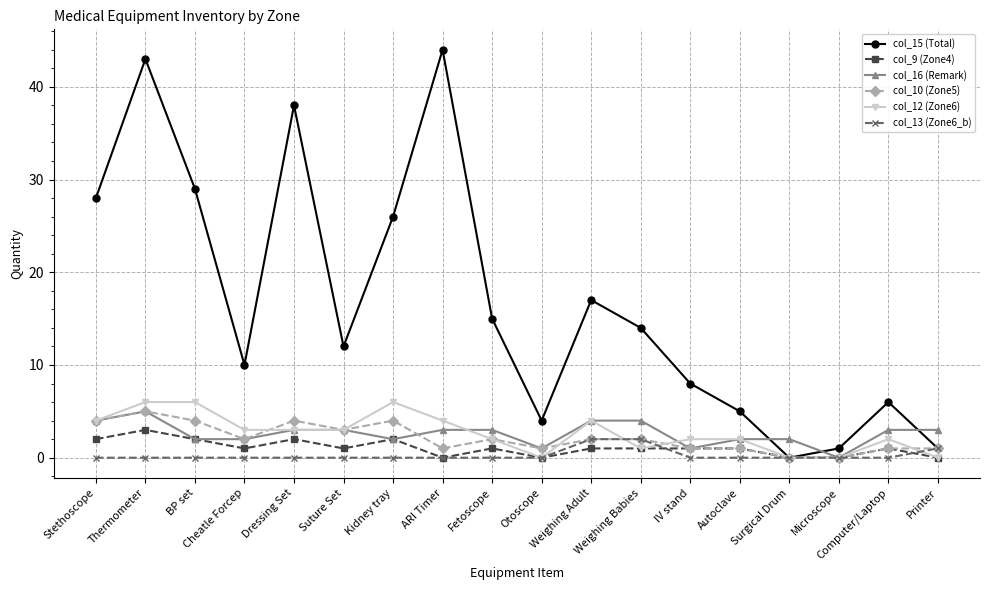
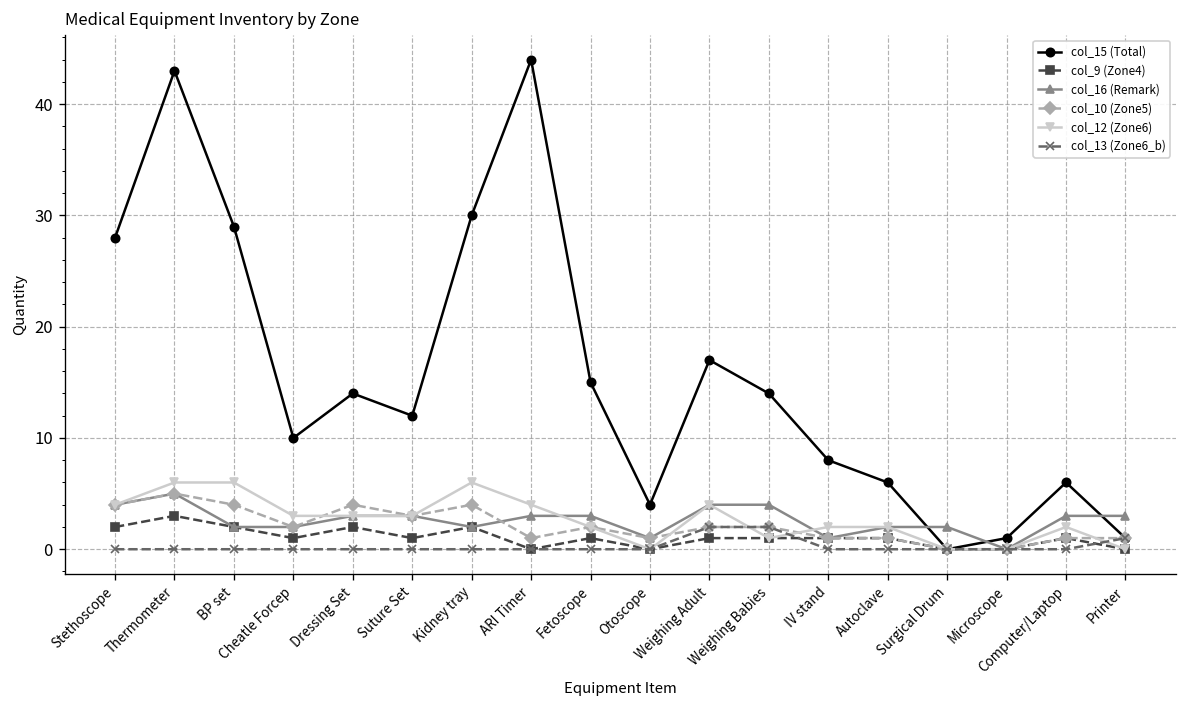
  {
    "col_15 (Total)": {
      "Stethoscope": 28,
      "Thermometer": 43,
      "BP set": 29,
      "Cheatle Forcep": 10,
-     "Dressing Set": 38,
+     "Dressing Set": 14,
      "Suture Set": 12,
-     "Kidney tray": 26,
+     "Kidney tray": 30,
      "ARI Timer": 44,
      "Fetoscope": 15,
      "Otoscope": 4,
      "Weighing Adult": 17,
      "Weighing Babies": 14,
      "IV stand": 8,
-     "Autoclave": 5,
+     "Autoclave": 6,
      "Microscope": 1,
      "Computer/Laptop": 6
    }
  }
